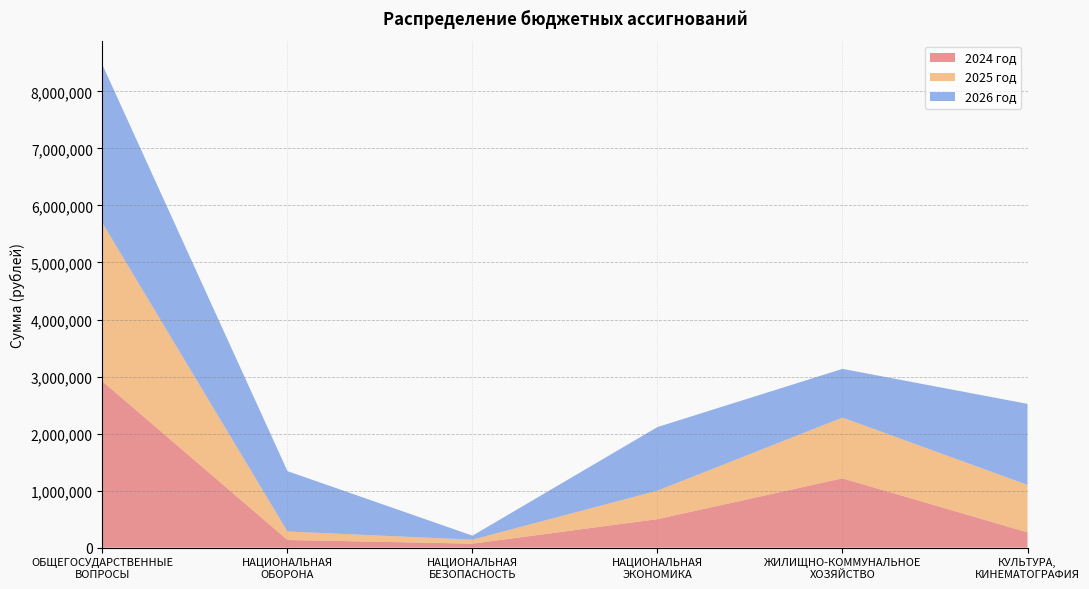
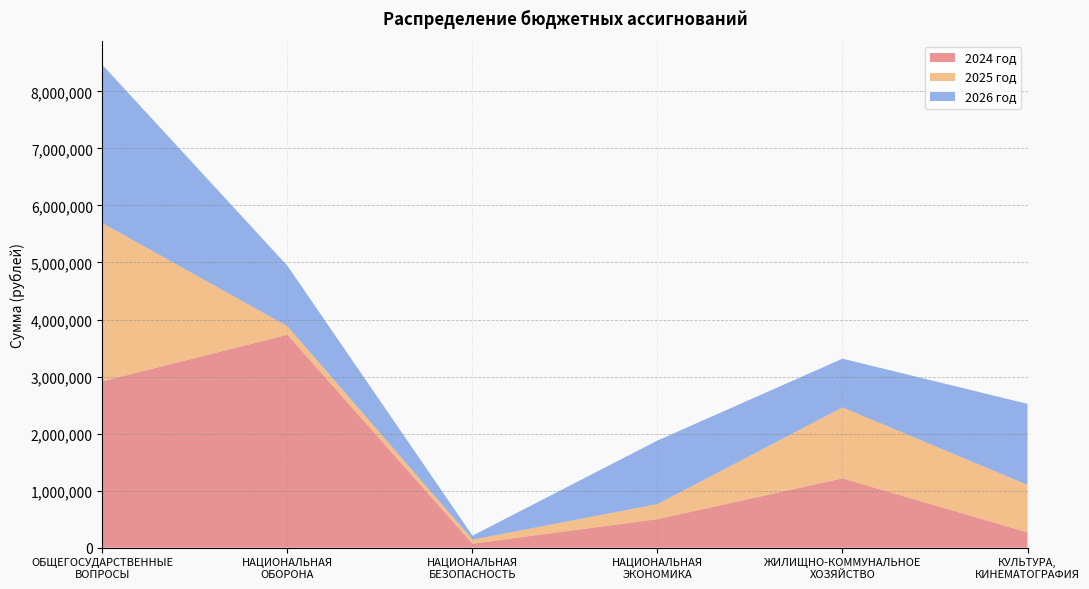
  {
    "2024 год": {
      "ОБЩЕГОСУДАРСТВЕННЫЕ ВОПРОСЫ": "2,900,000",
-     "НАЦИОНАЛЬНАЯ ОБОРОНА": "100,000",
+     "НАЦИОНАЛЬНАЯ ОБОРОНА": "3,700,000",
      "НАЦИОНАЛЬНАЯ БЕЗОПАСНОСТЬ": "100,000",
      "НАЦИОНАЛЬНАЯ ЭКОНОМИКА": "500,000",
      "ЖИЛИЩНО-КОММУНАЛЬНОЕ ХОЗЯЙСТВО": "1,200,000",
      "КУЛЬТУРА, КИНЕМАТОГРАФИЯ": "300,000"
    },
    "2025 год": {
      "ОБЩЕГОСУДАРСТВЕННЫЕ ВОПРОСЫ": "2,800,000",
      "НАЦИОНАЛЬНАЯ ОБОРОНА": "100,000",
      "НАЦИОНАЛЬНАЯ БЕЗОПАСНОСТЬ": "100,000",
-     "НАЦИОНАЛЬНАЯ ЭКОНОМИКА": "500,000",
-     "ЖИЛИЩНО-КОММУНАЛЬНОЕ ХОЗЯЙСТВО": "1,100,000",
+     "НАЦИОНАЛЬНАЯ ЭКОНОМИКА": "300,000",
+     "ЖИЛИЩНО-КОММУНАЛЬНОЕ ХОЗЯЙСТВО": "1,200,000",
      "КУЛЬТУРА, КИНЕМАТОГРАФИЯ": "800,000"
    },
    "2026 год": {
      "ОБЩЕГОСУДАРСТВЕННЫЕ ВОПРОСЫ": "2,800,000",
      "НАЦИОНАЛЬНАЯ ОБОРОНА": "1,100,000",
      "НАЦИОНАЛЬНАЯ БЕЗОПАСНОСТЬ": "100,000",
      "НАЦИОНАЛЬНАЯ ЭКОНОМИКА": "1,100,000",
      "ЖИЛИЩНО-КОММУНАЛЬНОЕ ХОЗЯЙСТВО": "900,000",
      "КУЛЬТУРА, КИНЕМАТОГРАФИЯ": "1,400,000"
    }
  }
